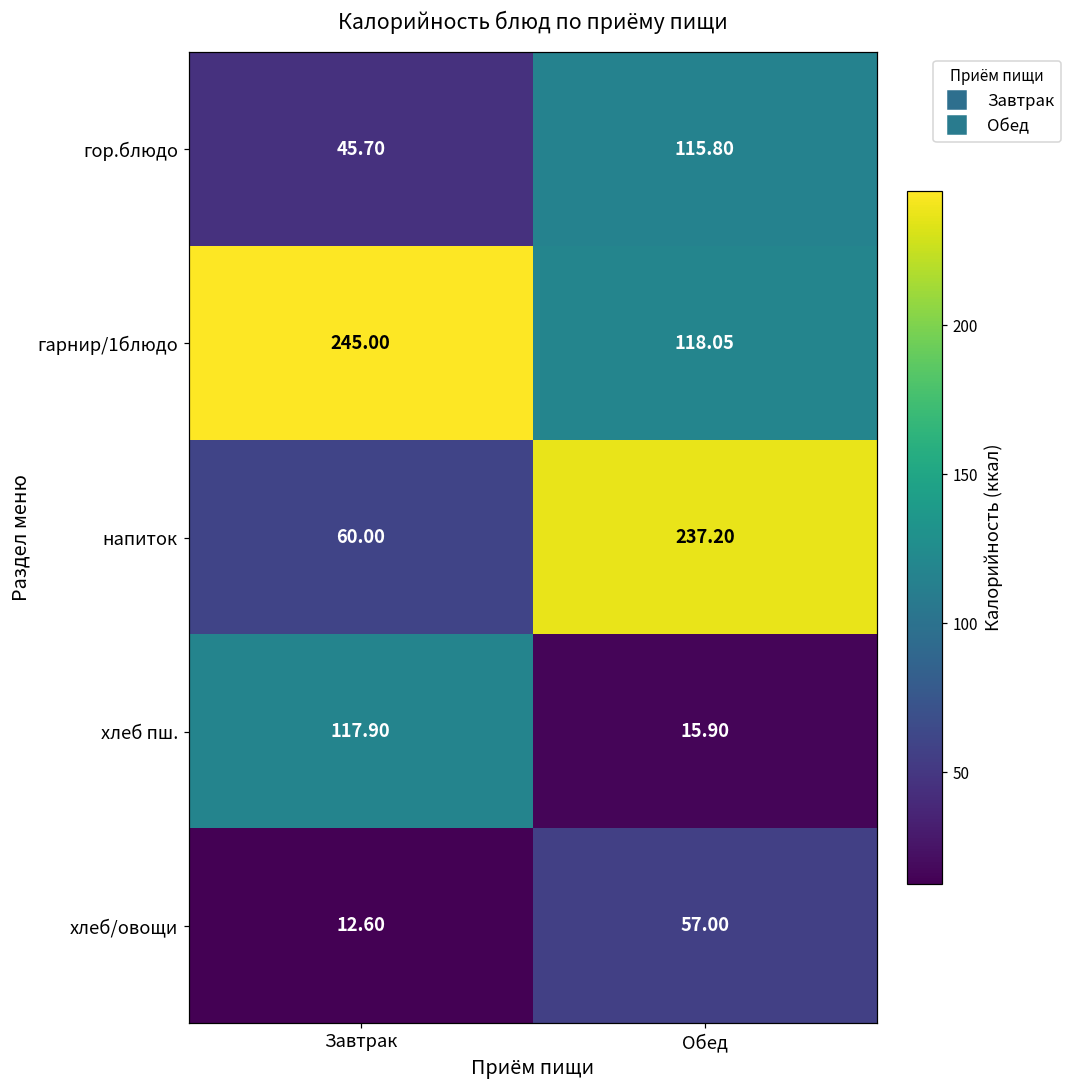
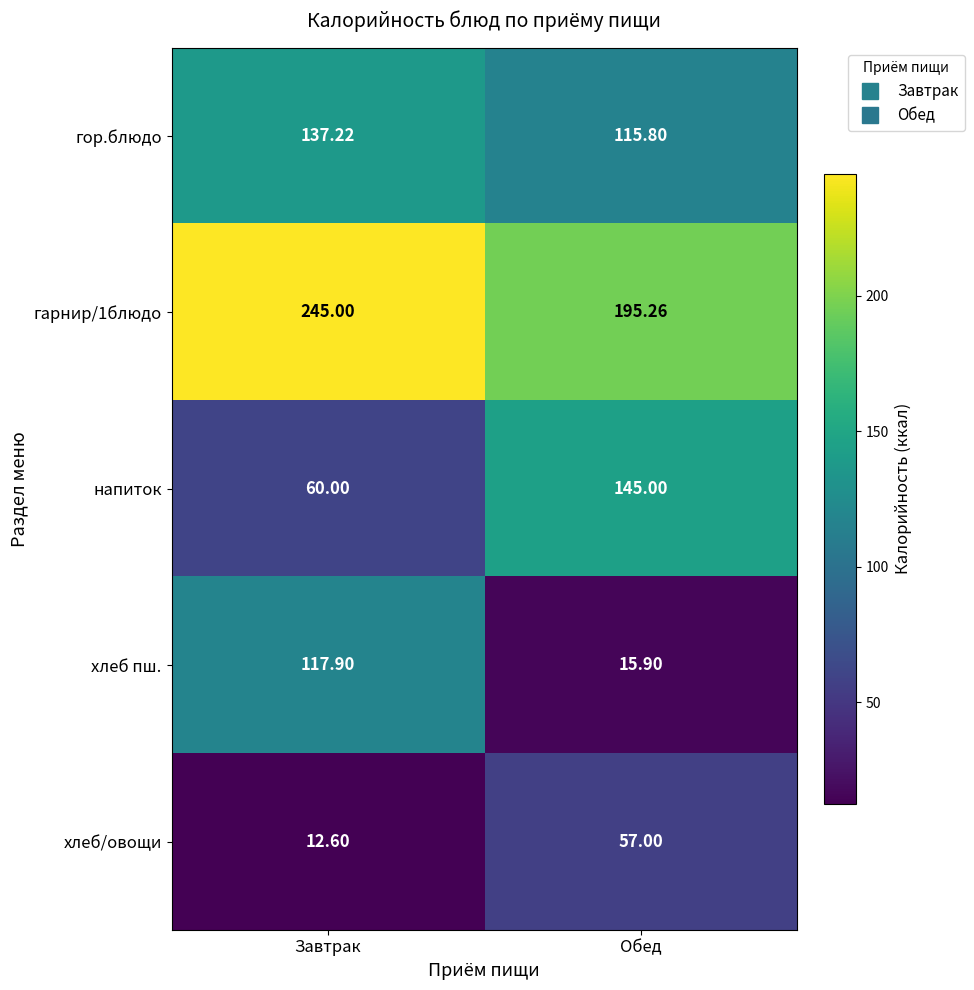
  {
    "гор.блюдо": {
-     "Завтрак": 45.70,
+     "Завтрак": 137.22,
      "Обед": 115.80
    },
    "гарнир/1блюдо": {
      "Завтрак": 245.00,
-     "Обед": 118.05
+     "Обед": 195.26
    },
    "напиток": {
      "Завтрак": 60.00,
-     "Обед": 237.20
+     "Обед": 145.00
    },
    "хлеб пш.": {
      "Завтрак": 117.90,
      "Обед": 15.90
    },
    "хлеб/овощи": {
      "Завтрак": 12.60,
      "Обед": 57.00
    }
  }
